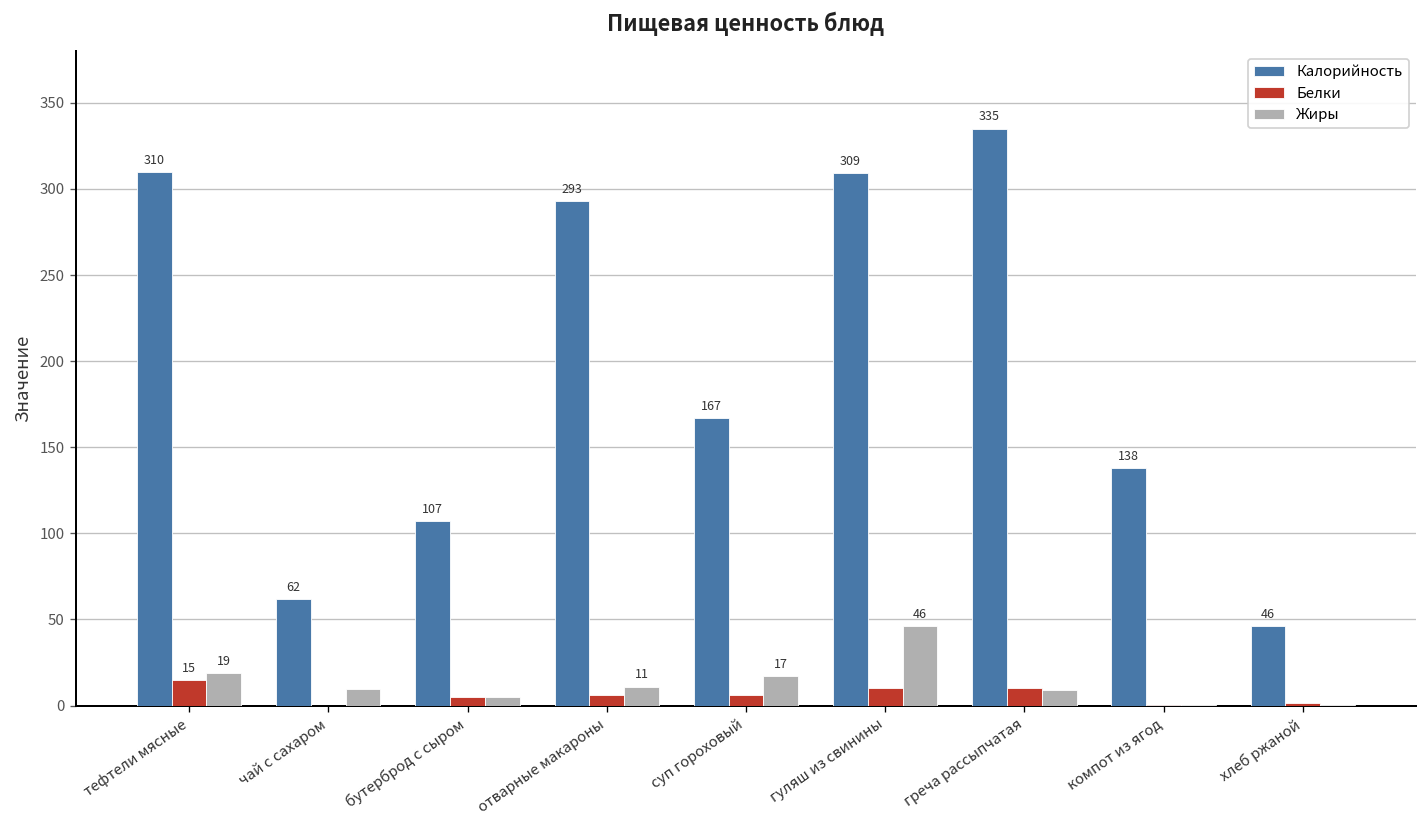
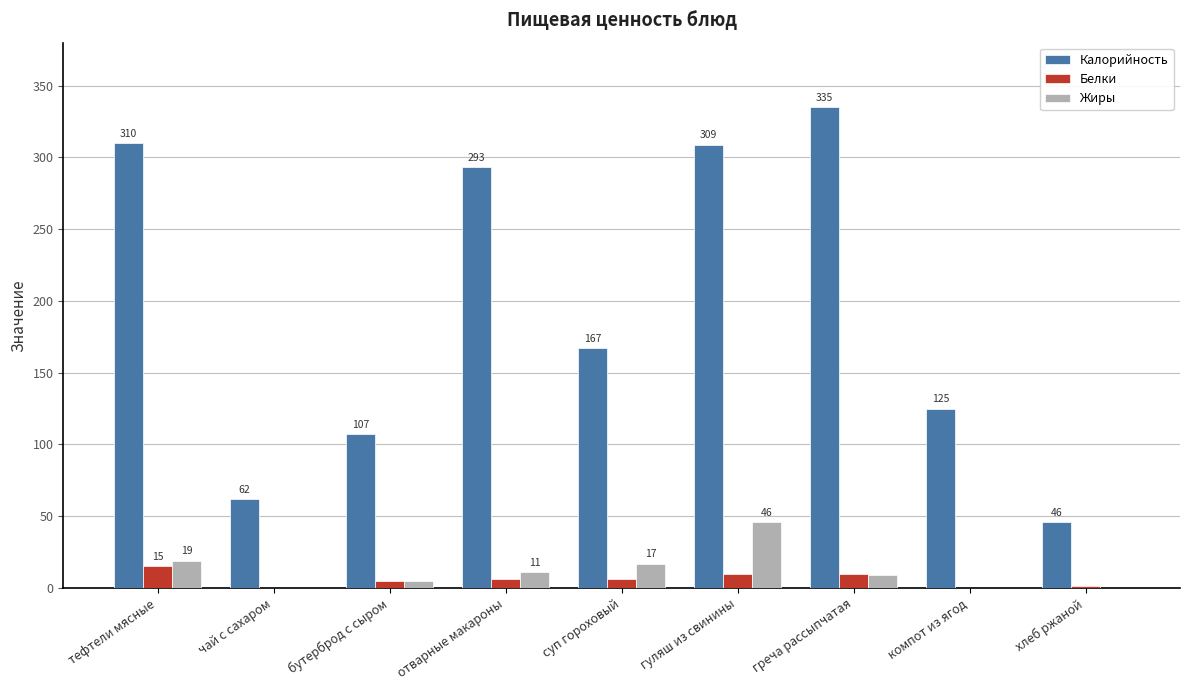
  {
    "Калорийность": {
      "тефтели мясные": 310,
      "чай с сахаром": 62,
      "бутерброд с сыром": 107,
      "отварные макароны": 293,
      "суп гороховый": 167,
      "гуляш из свинины": 309,
      "греча рассыпчатая": 335,
-     "компот из ягод": 138,
+     "компот из ягод": 125,
      "хлеб ржаной": 46
    },
    "Белки": {
      "тефтели мясные": 15
    },
    "Жиры": {
-     "чай с сахаром": 10,
+     "чай с сахаром": 0,
      "бутерброд с сыром": 5,
      "греча рассыпчатая": 9
    }
  }
